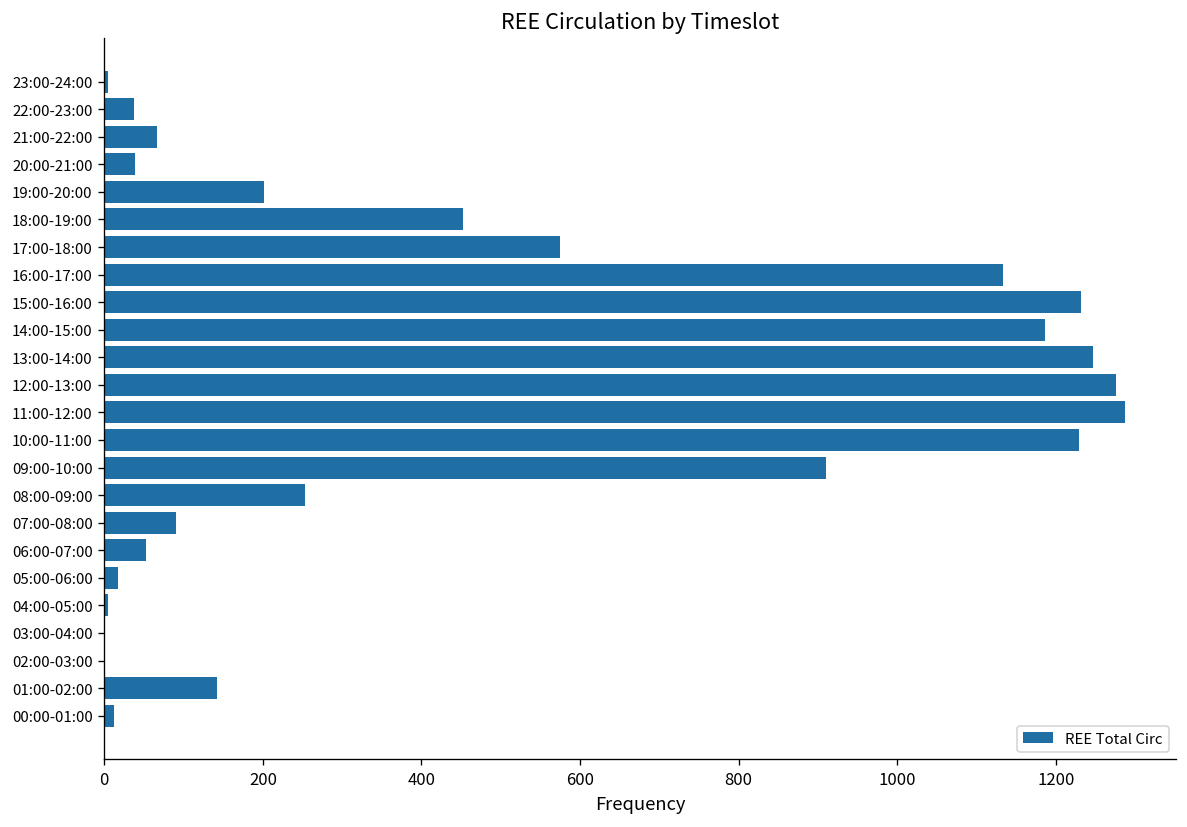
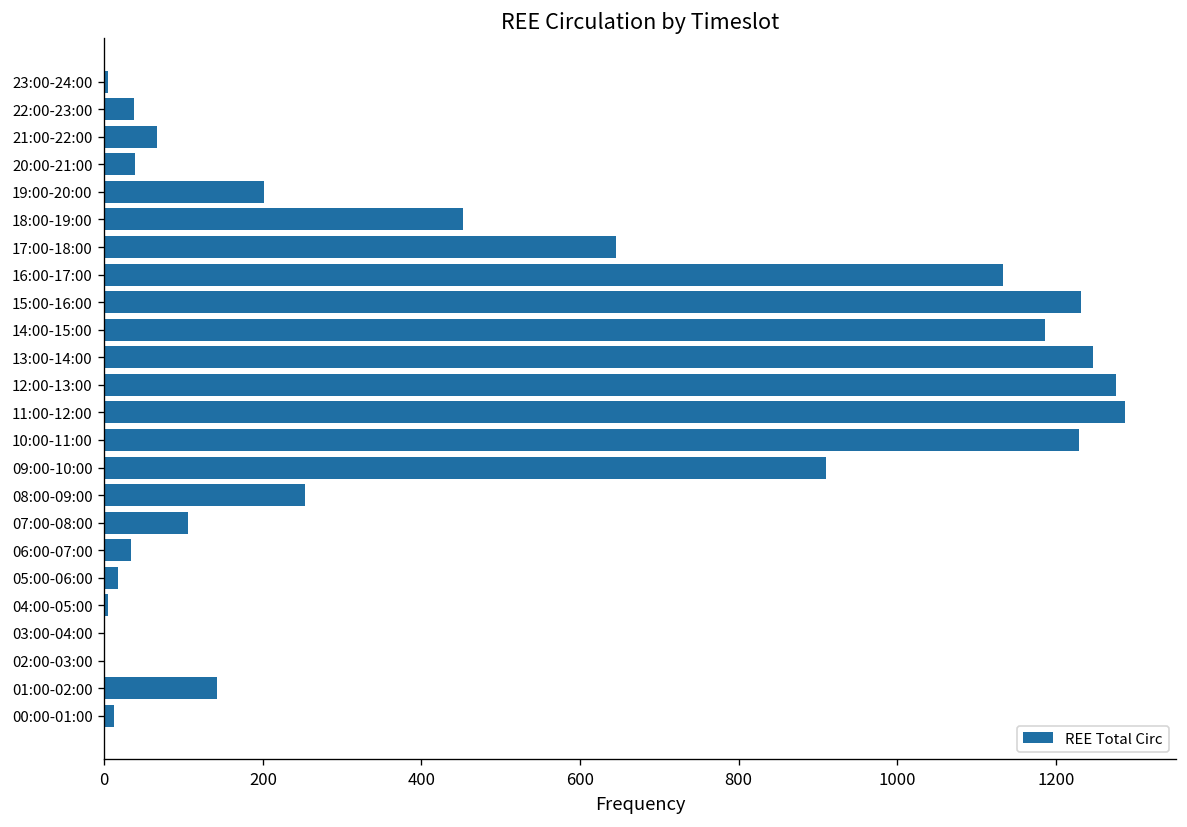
  {
    "23:00-24:00": 10,
    "22:00-23:00": 40,
    "21:00-22:00": 70,
    "20:00-21:00": 40,
    "19:00-20:00": 200,
    "18:00-19:00": 450,
-   "17:00-18:00": 580,
+   "17:00-18:00": 650,
    "16:00-17:00": 1130,
    "15:00-16:00": 1230,
    "14:00-15:00": 1190,
    "13:00-14:00": 1250,
    "12:00-13:00": 1280,
    "11:00-12:00": 1290,
    "10:00-11:00": 1230,
    "09:00-10:00": 910,
    "08:00-09:00": 250,
-   "07:00-08:00": 90,
-   "06:00-07:00": 50,
+   "07:00-08:00": 110,
+   "06:00-07:00": 30,
    "05:00-06:00": 20,
    "04:00-05:00": 10,
    "03:00-04:00": 0,
    "02:00-03:00": 0,
    "01:00-02:00": 140,
    "00:00-01:00": 10
  }
